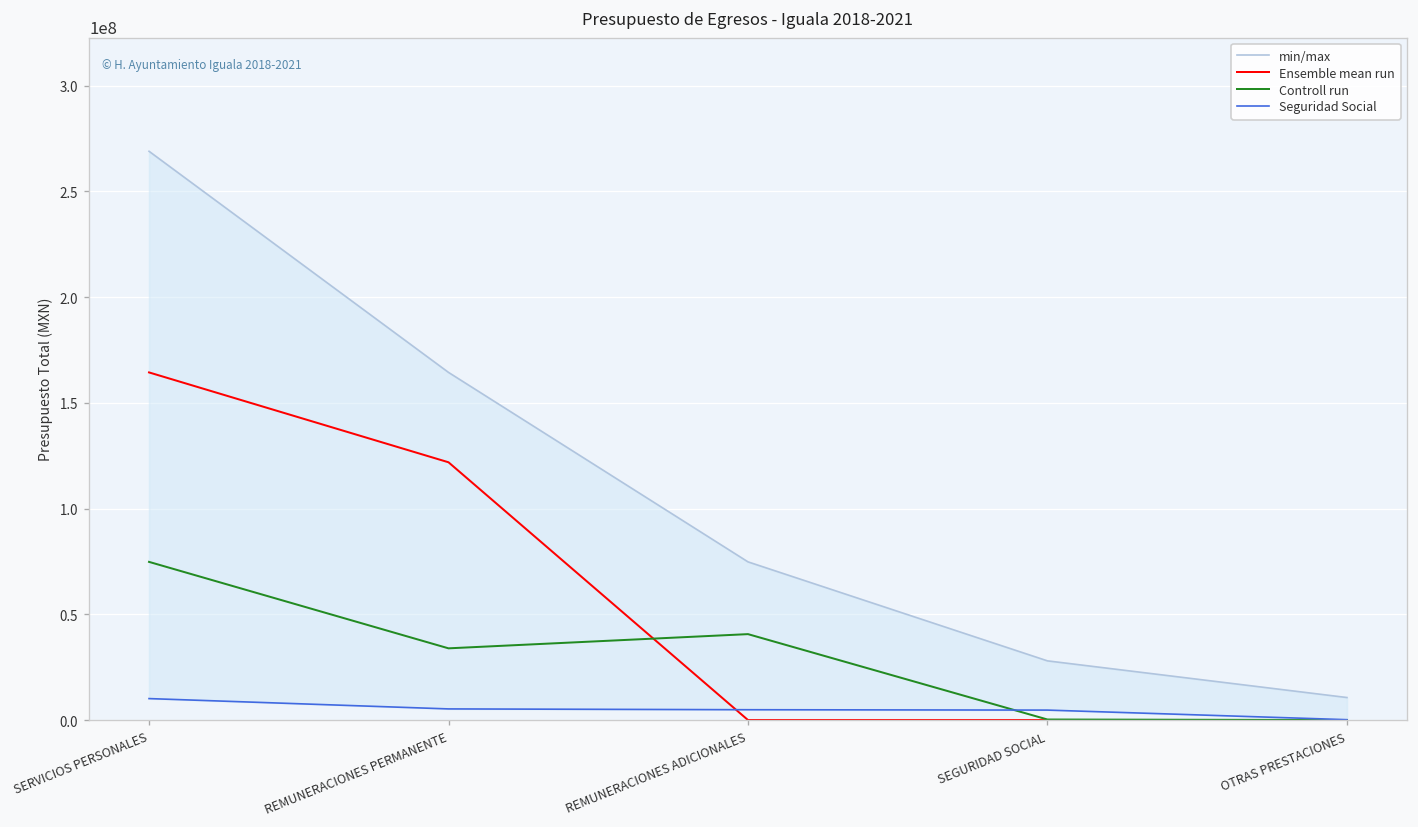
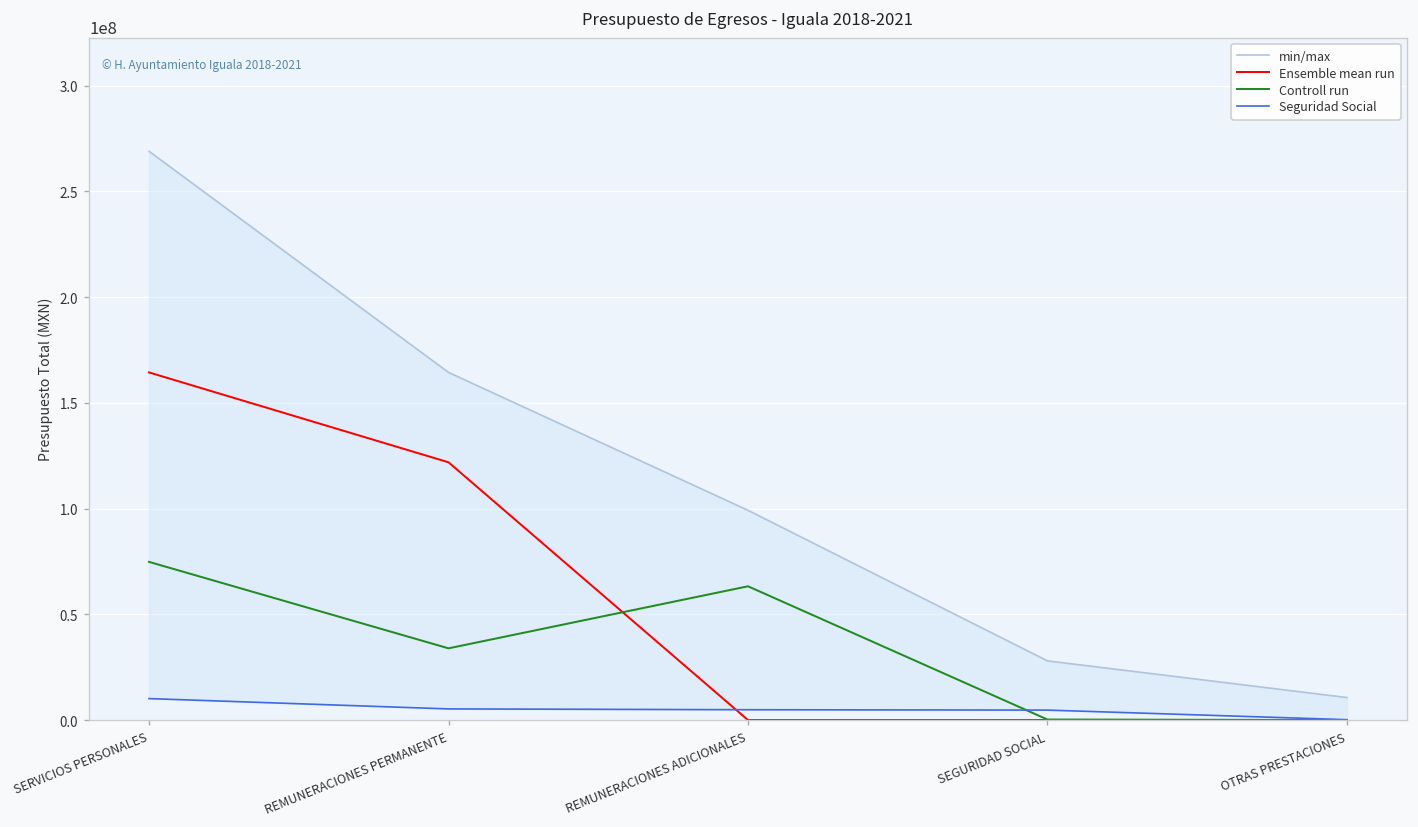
  {
    "min/max": {
      "SERVICIOS PERSONALES": 269000000,
      "REMUNERACIONES PERMANENTE": 164000000,
-     "REMUNERACIONES ADICIONALES": 75000000,
+     "REMUNERACIONES ADICIONALES": 99000000,
      "SEGURIDAD SOCIAL": 28000000,
      "OTRAS PRESTACIONES": 11000000
    },
    "Ensemble mean run": {
      "SERVICIOS PERSONALES": 164000000,
      "REMUNERACIONES PERMANENTE": 122000000,
      "REMUNERACIONES ADICIONALES": 0
    },
    "Controll run": {
      "SERVICIOS PERSONALES": 75000000,
      "REMUNERACIONES PERMANENTE": 34000000,
-     "REMUNERACIONES ADICIONALES": 41000000
+     "REMUNERACIONES ADICIONALES": 63000000
    },
    "Seguridad Social": {
      "SERVICIOS PERSONALES": 10000000,
      "REMUNERACIONES PERMANENTE": 5000000,
      "REMUNERACIONES ADICIONALES": 5000000,
      "SEGURIDAD SOCIAL": 5000000
    }
  }
